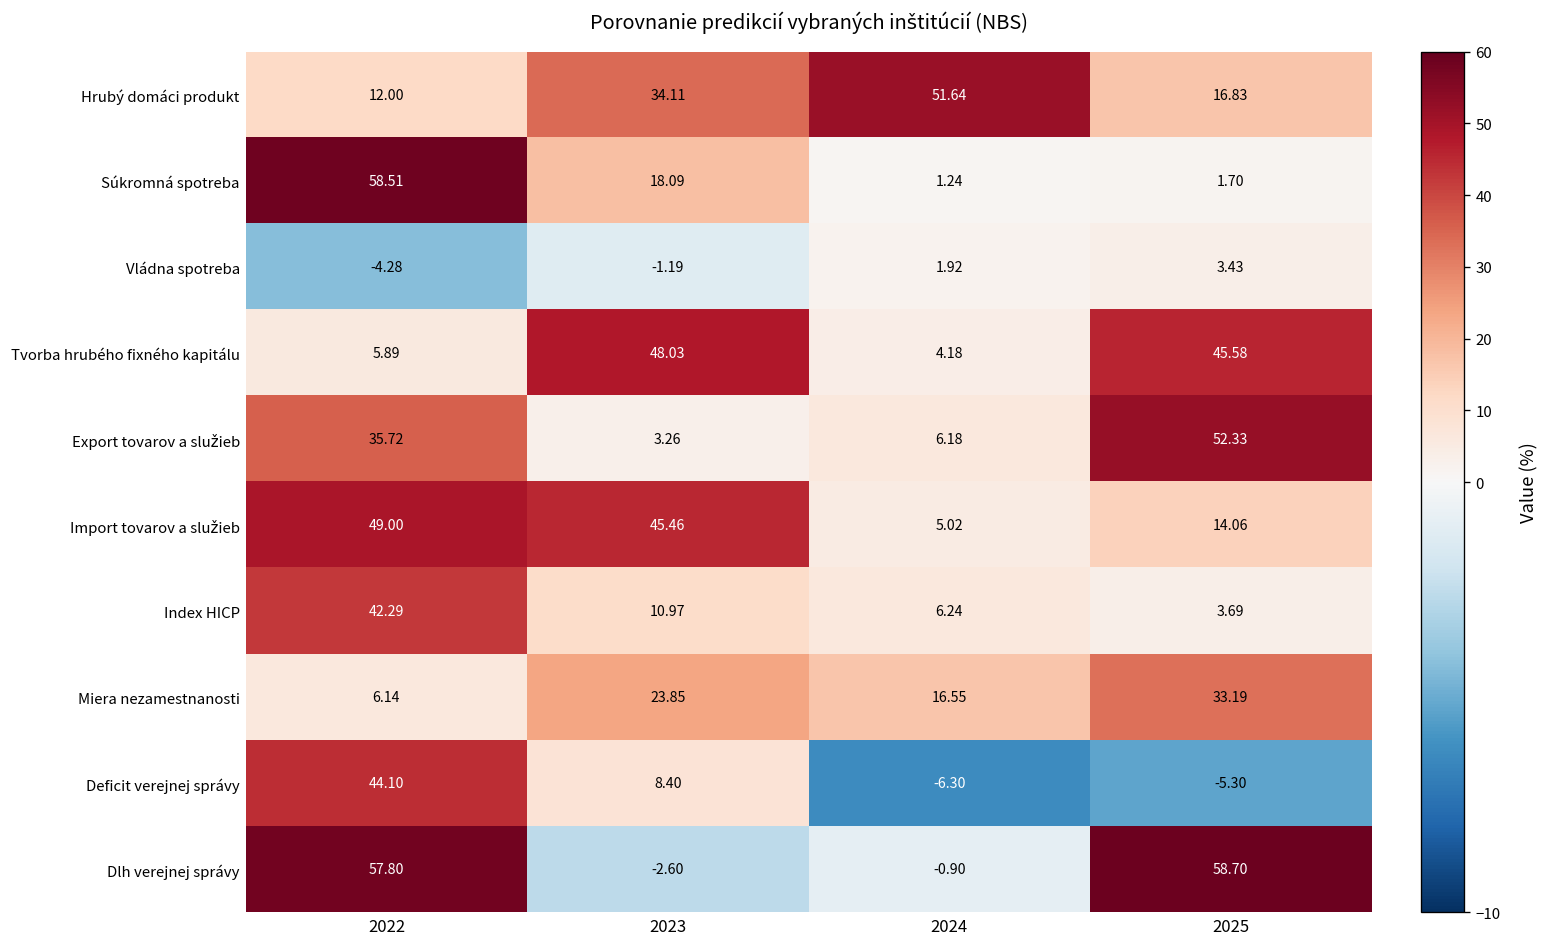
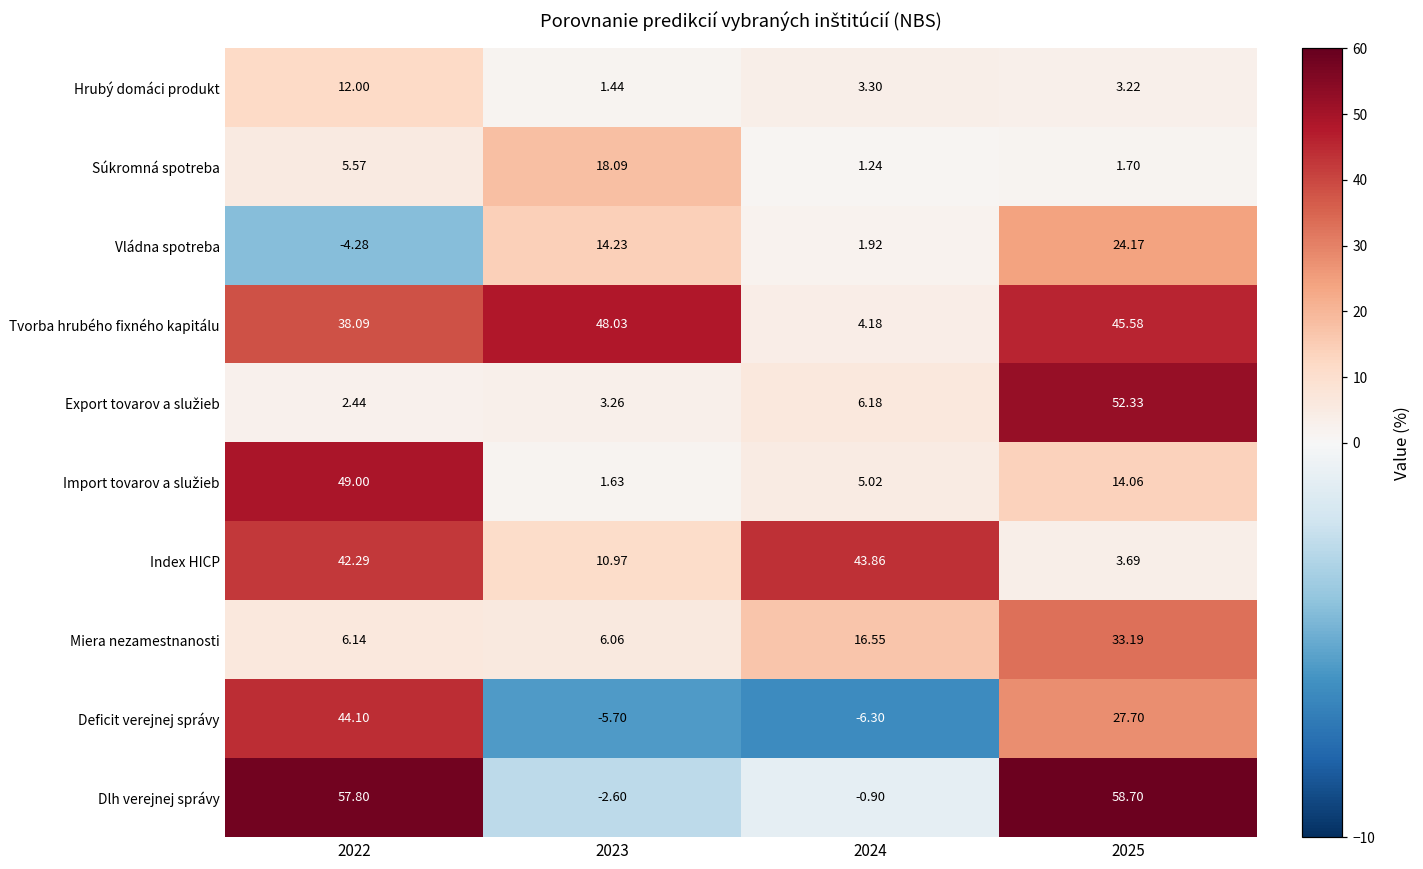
  {
    "Hrubý domáci produkt": {
      "2022": 12.00,
-     "2023": 34.11,
-     "2024": 51.64,
-     "2025": 16.83
+     "2023": 1.44,
+     "2024": 3.30,
+     "2025": 3.22
    },
    "Súkromná spotreba": {
-     "2022": 58.51,
+     "2022": 5.57,
      "2023": 18.09,
      "2024": 1.24,
      "2025": 1.70
    },
    "Vládna spotreba": {
      "2022": -4.28,
-     "2023": -1.19,
+     "2023": 14.23,
      "2024": 1.92,
-     "2025": 3.43
+     "2025": 24.17
    },
    "Tvorba hrubého fixného kapitálu": {
-     "2022": 5.89,
+     "2022": 38.09,
      "2023": 48.03,
      "2024": 4.18,
      "2025": 45.58
    },
    "Export tovarov a služieb": {
-     "2022": 35.72,
+     "2022": 2.44,
      "2023": 3.26,
      "2024": 6.18,
      "2025": 52.33
    },
    "Import tovarov a služieb": {
      "2022": 49.00,
-     "2023": 45.46,
+     "2023": 1.63,
      "2024": 5.02,
      "2025": 14.06
    },
    "Index HICP": {
      "2022": 42.29,
      "2023": 10.97,
-     "2024": 6.24,
+     "2024": 43.86,
      "2025": 3.69
    },
    "Miera nezamestnanosti": {
      "2022": 6.14,
-     "2023": 23.85,
+     "2023": 6.06,
      "2024": 16.55,
      "2025": 33.19
    },
    "Deficit verejnej správy": {
      "2022": 44.10,
-     "2023": 8.40,
+     "2023": -5.70,
      "2024": -6.30,
-     "2025": -5.30
+     "2025": 27.70
    },
    "Dlh verejnej správy": {
      "2022": 57.80,
      "2023": -2.60,
      "2024": -0.90,
      "2025": 58.70
    }
  }
